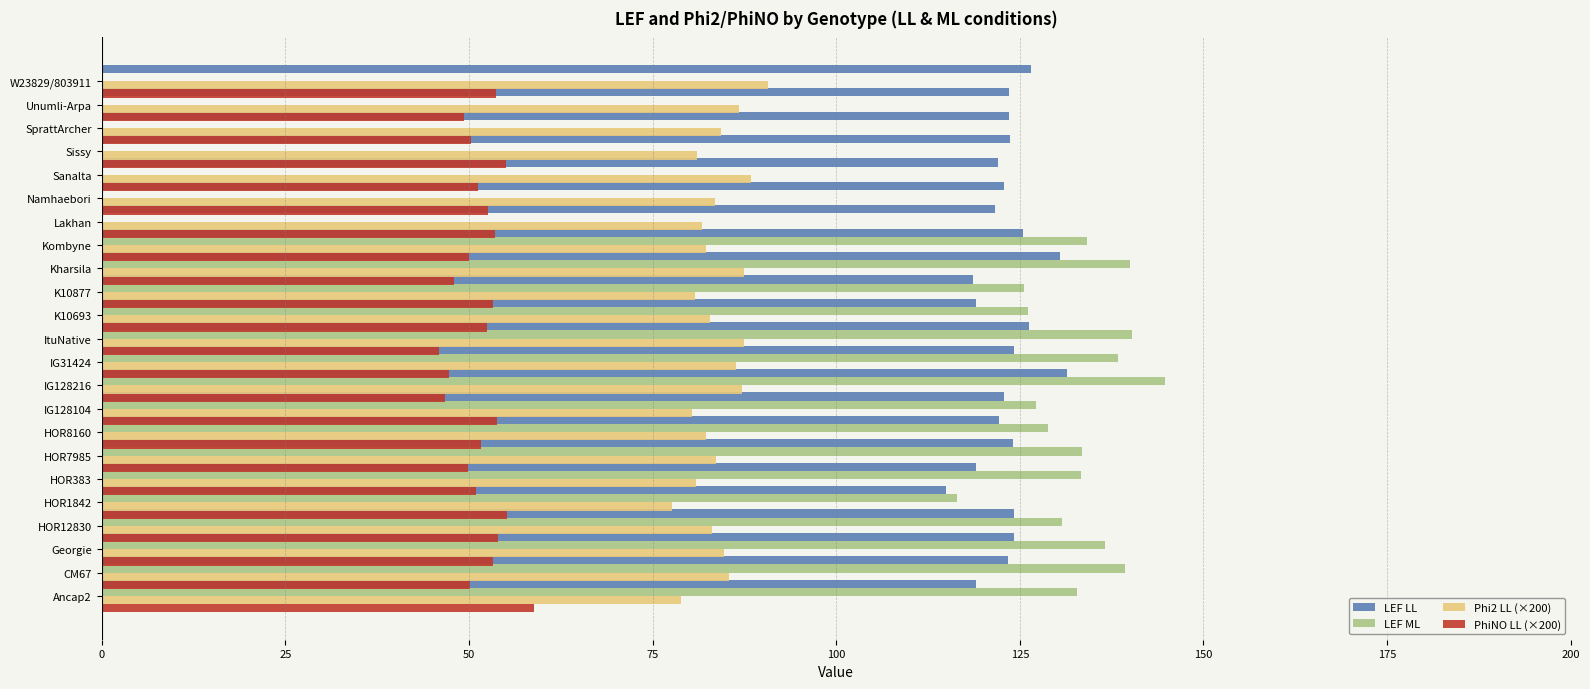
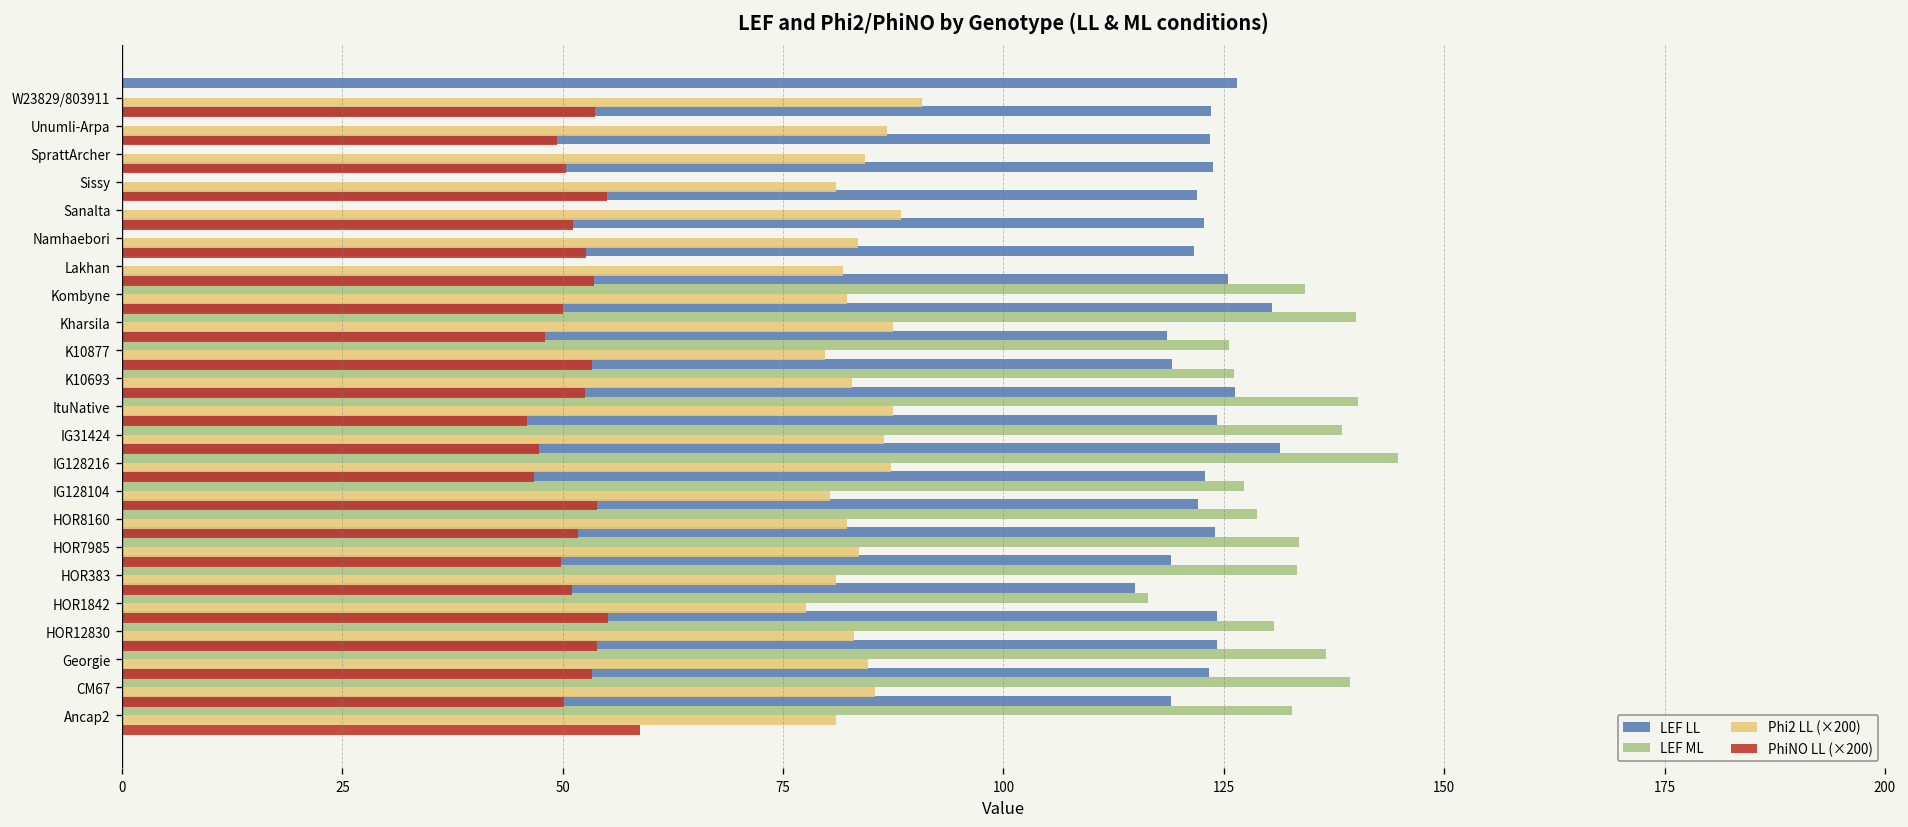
  {
    "LEF ML": {
      "W23829/803911": 0,
      "Unumli-Arpa": 0,
      "SprattArcher": 0,
      "Sissy": 0,
      "Sanalta": 0,
      "Namhaebori": 0,
      "Lakhan": 0,
      "Kombyne": 134,
      "Kharsila": 140,
      "K10877": 126,
      "K10693": 126,
      "ItuNative": 140,
      "IG31424": 138,
      "IG128216": 145,
      "IG128104": 127,
      "HOR8160": 129,
      "HOR7985": 134,
      "HOR383": 133,
      "HOR1842": 116,
      "HOR12830": 131,
      "Georgie": 137,
      "CM67": 139,
      "Ancap2": 133
    },
    "Phi2 LL (×200)": {
      "W23829/803911": 91,
      "Unumli-Arpa": 87,
      "SprattArcher": 84,
      "Sissy": 81,
      "Sanalta": 88,
      "Namhaebori": 83,
      "Lakhan": 82,
      "Kombyne": 82,
      "Kharsila": 87,
-     "K10877": 81,
+     "K10877": 80,
      "K10693": 83,
      "ItuNative": 88,
      "IG31424": 86,
      "IG128216": 87,
      "IG128104": 80,
      "HOR8160": 82,
      "HOR7985": 84,
      "HOR383": 81,
      "HOR1842": 78,
      "HOR12830": 83,
      "Georgie": 85,
      "CM67": 85,
-     "Ancap2": 79
+     "Ancap2": 81
    }
  }
